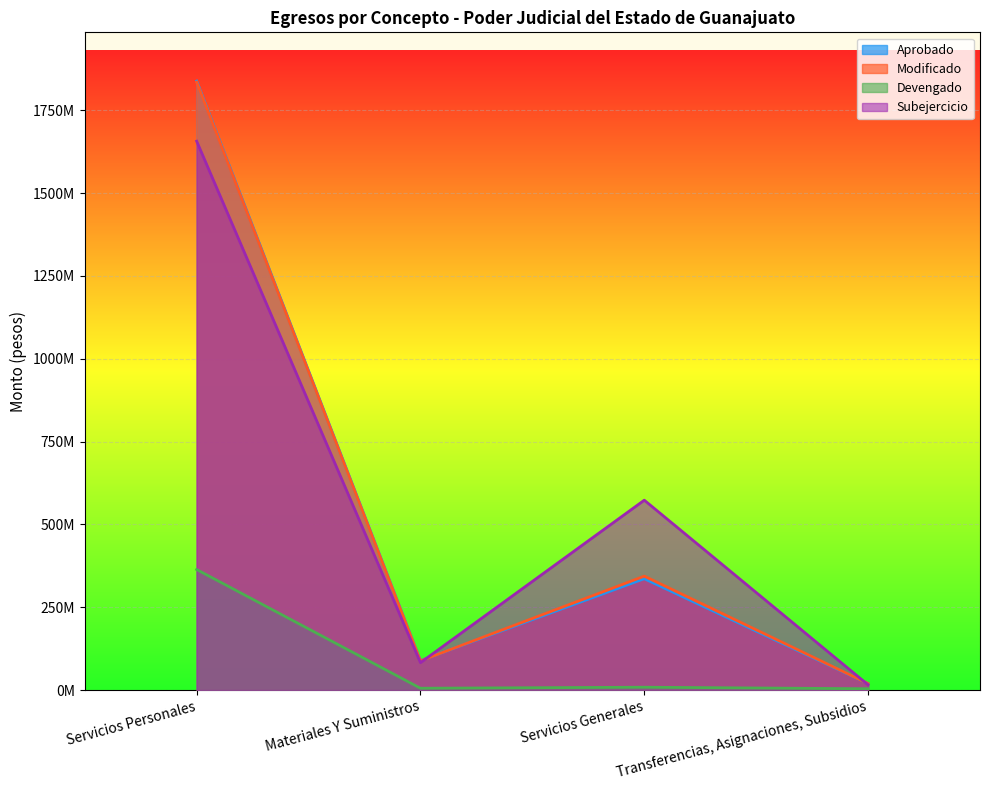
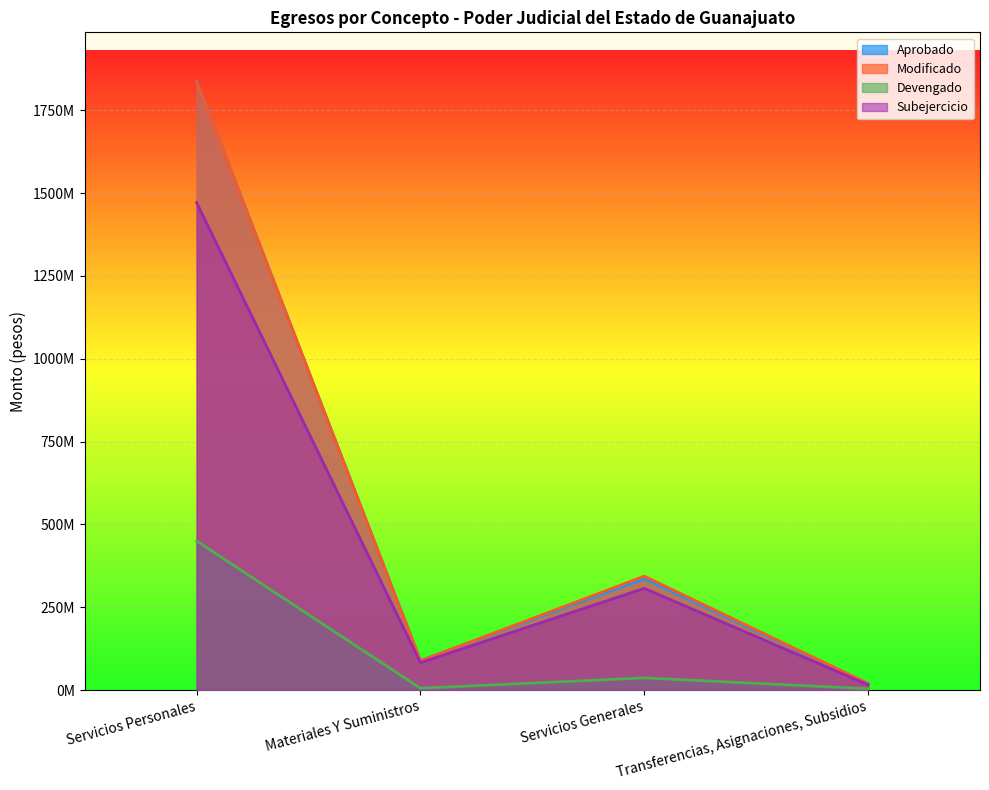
  {
    "Devengado": {
-     "Servicios Personales": 360000000,
+     "Servicios Personales": 450000000,
      "Materiales Y Suministros": 10000000,
-     "Servicios Generales": 10000000,
+     "Servicios Generales": 40000000,
      "Transferencias, Asignaciones, Subsidios": 0
    },
    "Subejercicio": {
-     "Servicios Personales": 1660000000,
-     "Servicios Generales": 570000000
+     "Servicios Personales": 1470000000,
+     "Servicios Generales": 310000000
    }
  }
